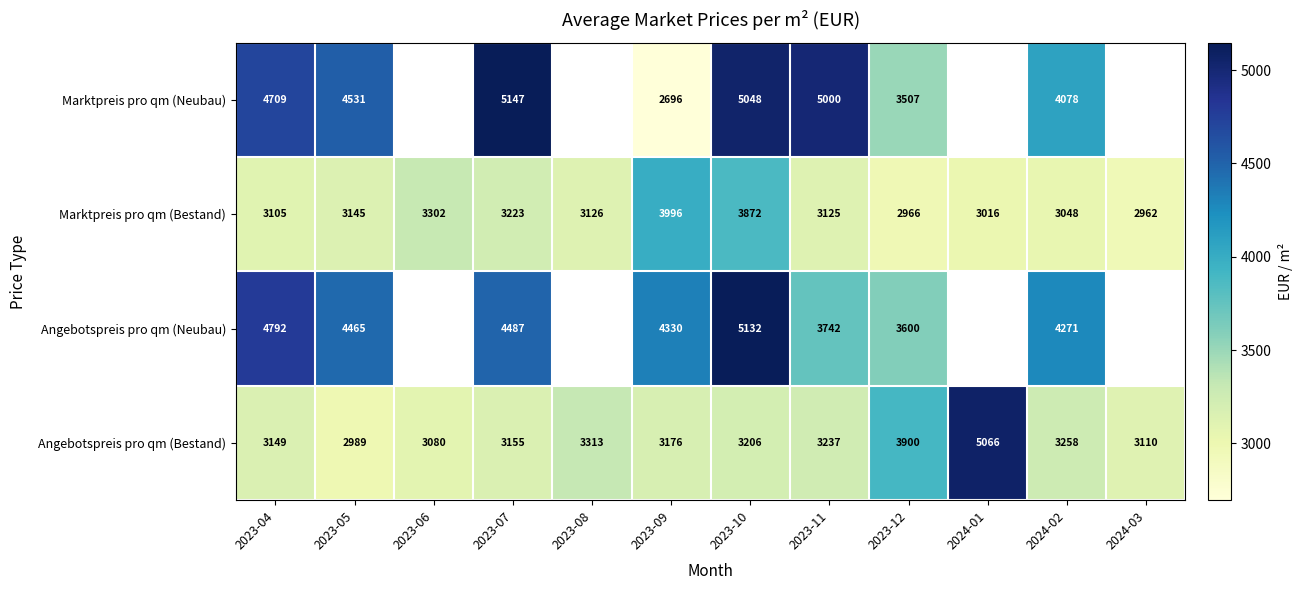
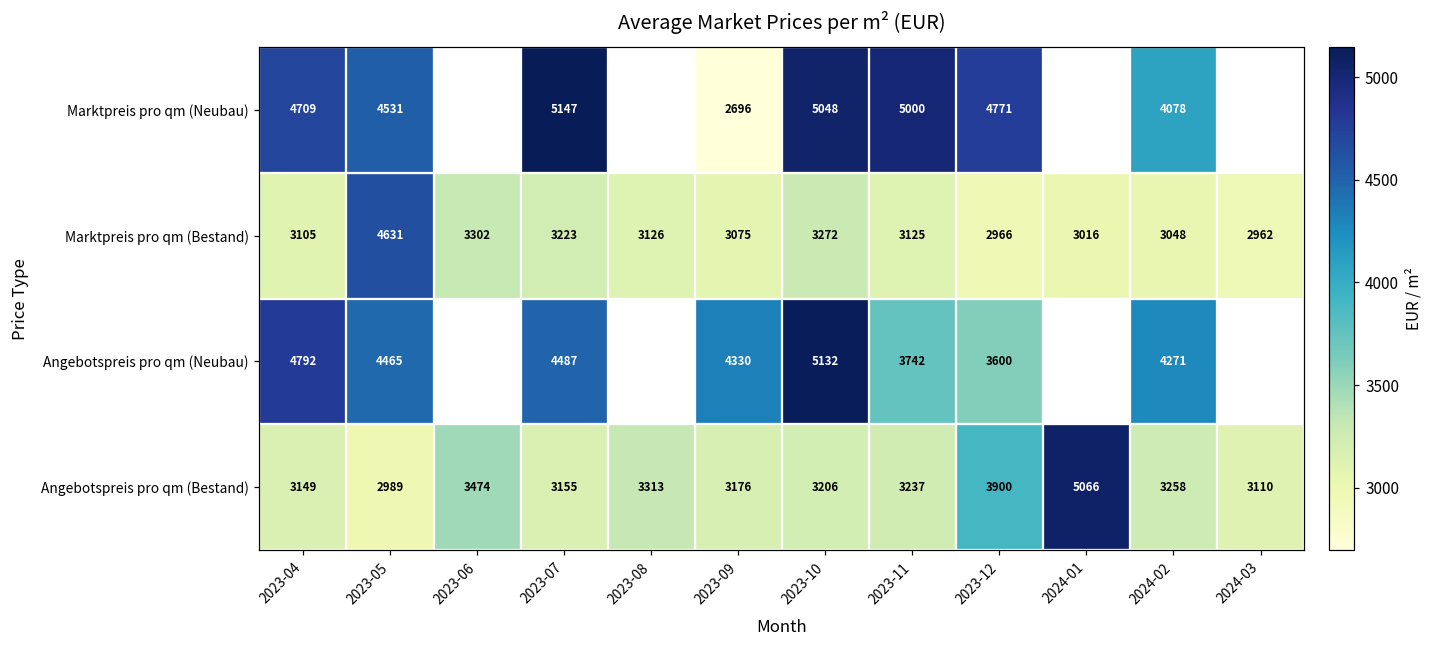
  {
    "Marktpreis pro qm (Neubau)": {
      "2023-04": 4709,
      "2023-05": 4531,
      "2023-07": 5147,
      "2023-09": 2696,
      "2023-10": 5048,
      "2023-11": 5000,
-     "2023-12": 3507,
+     "2023-12": 4771,
      "2024-02": 4078
    },
    "Marktpreis pro qm (Bestand)": {
      "2023-04": 3105,
-     "2023-05": 3145,
+     "2023-05": 4631,
      "2023-06": 3302,
      "2023-07": 3223,
      "2023-08": 3126,
-     "2023-09": 3996,
-     "2023-10": 3872,
+     "2023-09": 3075,
+     "2023-10": 3272,
      "2023-11": 3125,
      "2023-12": 2966,
      "2024-01": 3016,
      "2024-02": 3048,
      "2024-03": 2962
    },
    "Angebotspreis pro qm (Neubau)": {
      "2023-04": 4792,
      "2023-05": 4465,
      "2023-07": 4487,
      "2023-09": 4330,
      "2023-10": 5132,
      "2023-11": 3742,
      "2023-12": 3600,
      "2024-02": 4271
    },
    "Angebotspreis pro qm (Bestand)": {
      "2023-04": 3149,
      "2023-05": 2989,
-     "2023-06": 3080,
+     "2023-06": 3474,
      "2023-07": 3155,
      "2023-08": 3313,
      "2023-09": 3176,
      "2023-10": 3206,
      "2023-11": 3237,
      "2023-12": 3900,
      "2024-01": 5066,
      "2024-02": 3258,
      "2024-03": 3110
    }
  }
